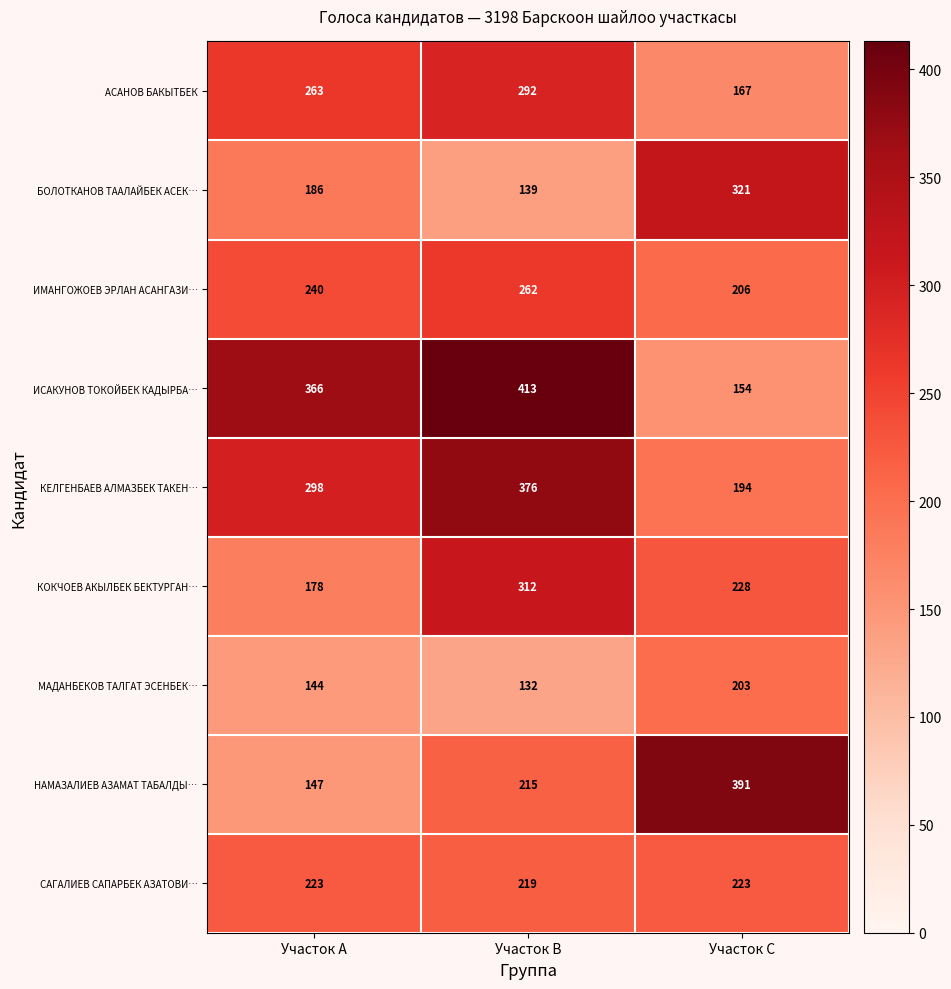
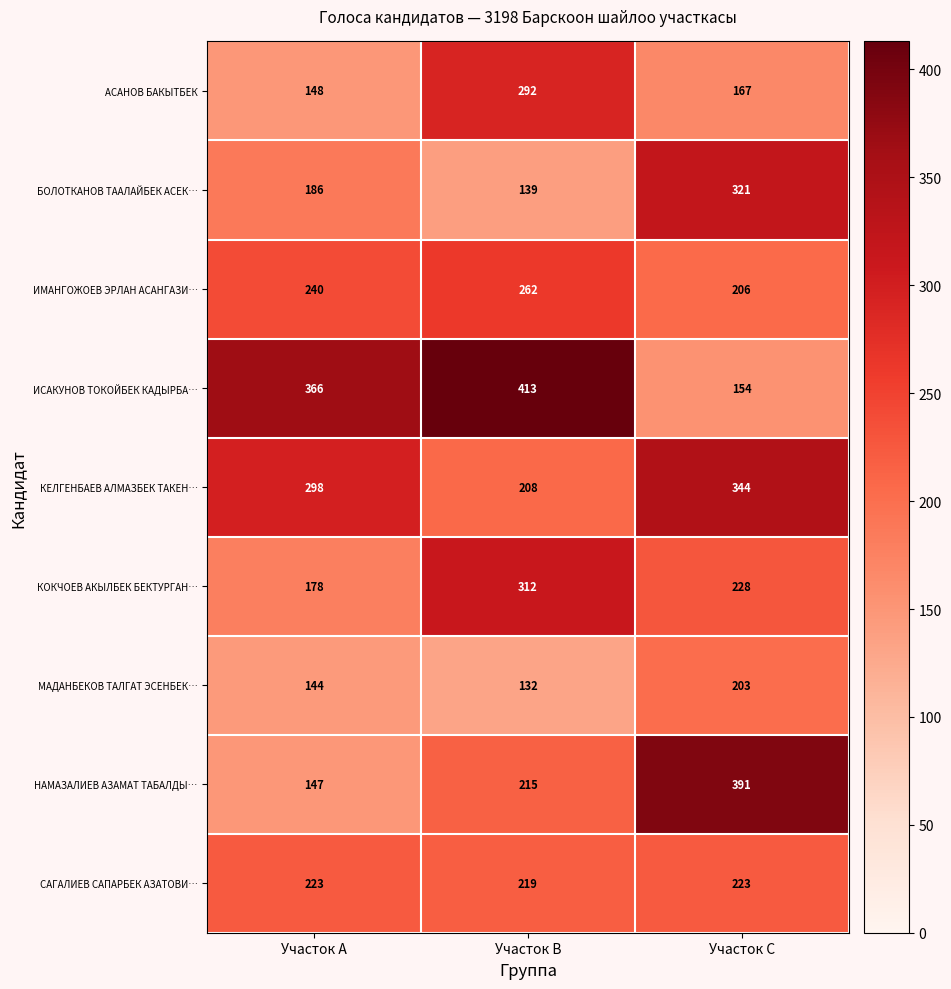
  {
    "АСАНОВ БАКЫТБЕК": {
-     "Участок A": 263,
+     "Участок A": 148,
      "Участок B": 292,
      "Участок C": 167
    },
    "БОЛОТКАНОВ ТААЛАЙБЕК АСЕК…": {
      "Участок A": 186,
      "Участок B": 139,
      "Участок C": 321
    },
    "ИМАНГОЖОЕВ ЭРЛАН АСАНГАЗИ…": {
      "Участок A": 240,
      "Участок B": 262,
      "Участок C": 206
    },
    "ИСАКУНОВ ТОКОЙБЕК КАДЫРБА…": {
      "Участок A": 366,
      "Участок B": 413,
      "Участок C": 154
    },
    "КЕЛГЕНБАЕВ АЛМАЗБЕК ТАКЕН…": {
      "Участок A": 298,
-     "Участок B": 376,
-     "Участок C": 194
+     "Участок B": 208,
+     "Участок C": 344
    },
    "КОКЧОЕВ АКЫЛБЕК БЕКТУРГАН…": {
      "Участок A": 178,
      "Участок B": 312,
      "Участок C": 228
    },
    "МАДАНБЕКОВ ТАЛГАТ ЭСЕНБЕК…": {
      "Участок A": 144,
      "Участок B": 132,
      "Участок C": 203
    },
    "НАМАЗАЛИЕВ АЗАМАТ ТАБАЛДЫ…": {
      "Участок A": 147,
      "Участок B": 215,
      "Участок C": 391
    },
    "САГАЛИЕВ САПАРБЕК АЗАТОВИ…": {
      "Участок A": 223,
      "Участок B": 219,
      "Участок C": 223
    }
  }
